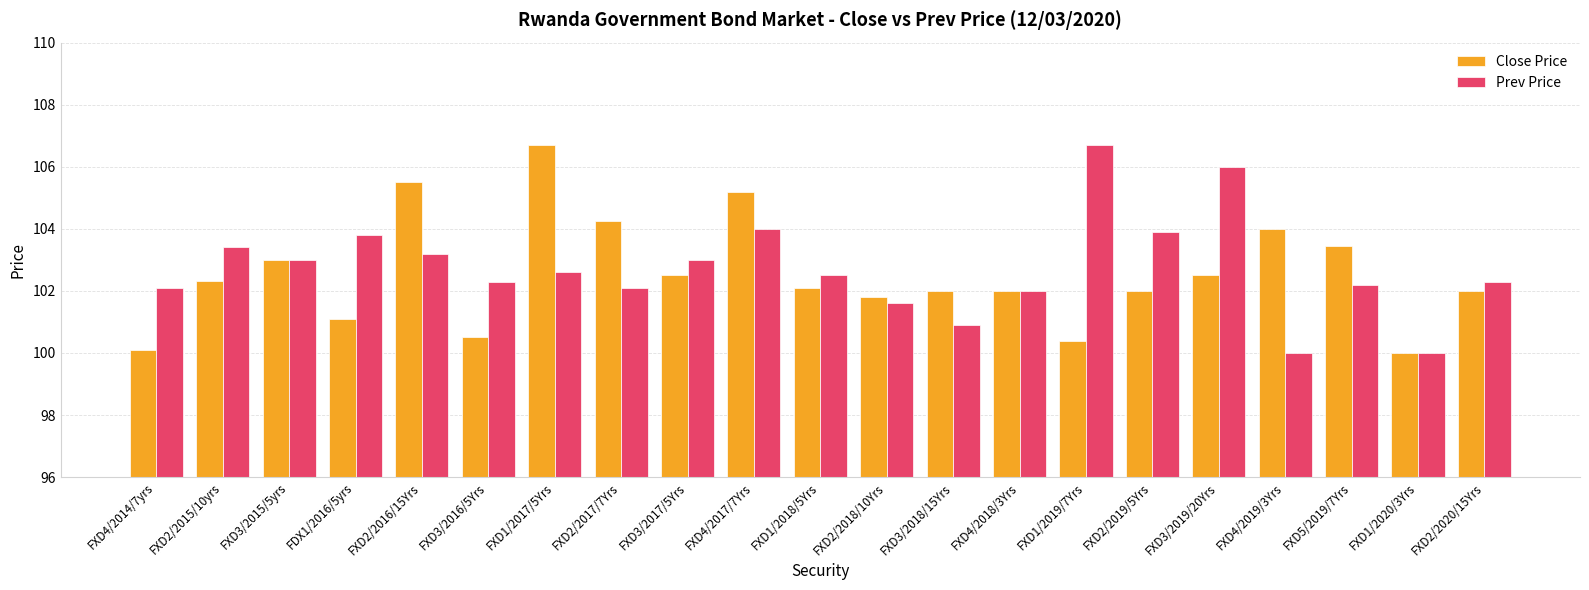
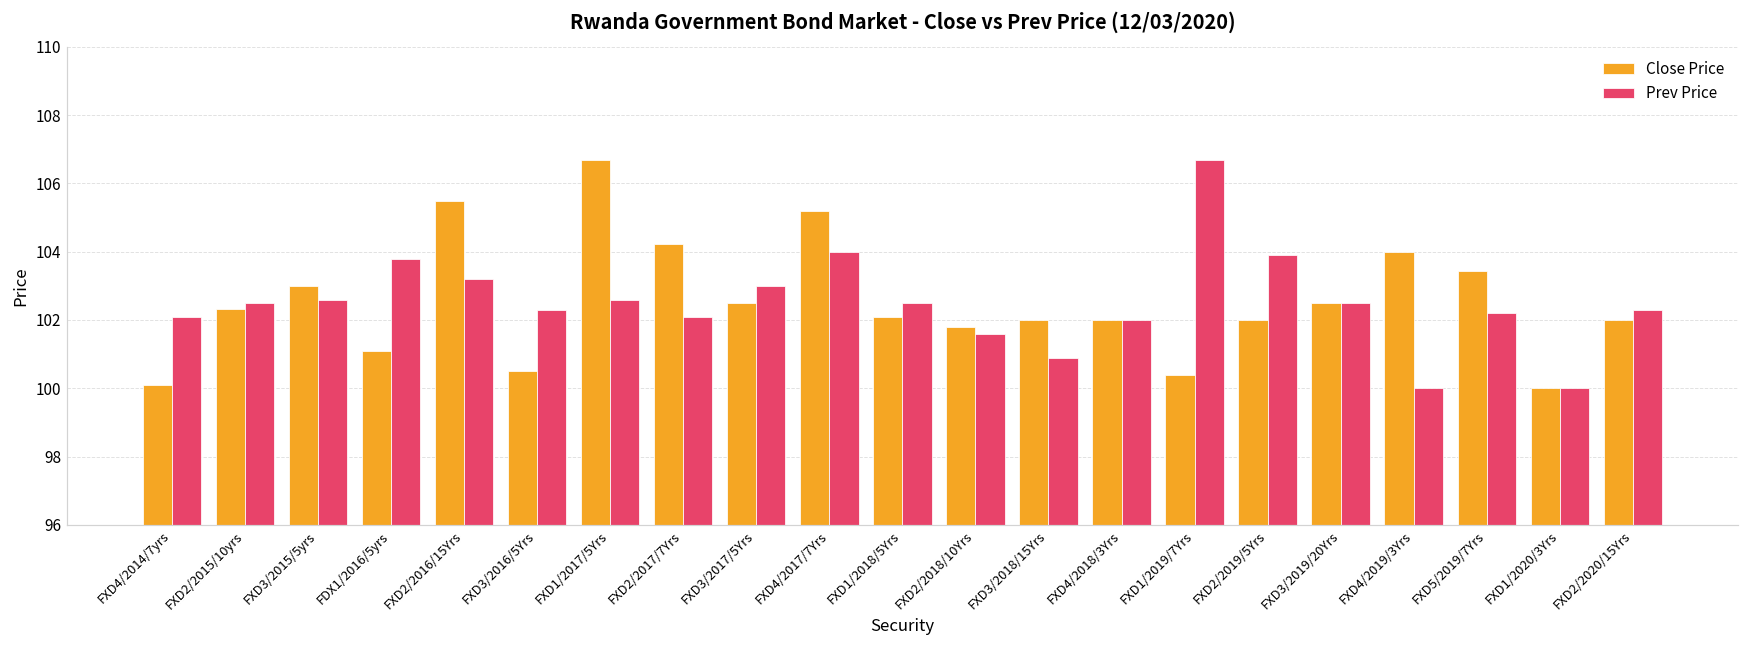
  {
    "Close Price": {
      "FXD4/2014/7yrs": 100.1,
      "FXD2/2015/10yrs": 102.3,
      "FXD3/2015/5yrs": 103.0,
      "FDX1/2016/5yrs": 101.1,
      "FXD2/2016/15Yrs": 105.5,
      "FXD3/2016/5Yrs": 100.5,
      "FXD1/2017/5Yrs": 106.7,
      "FXD2/2017/7Yrs": 104.2,
      "FXD3/2017/5Yrs": 102.5,
      "FXD4/2017/7Yrs": 105.2,
      "FXD1/2018/5Yrs": 102.1,
      "FXD2/2018/10Yrs": 101.8,
      "FXD3/2018/15Yrs": 102.0,
      "FXD4/2018/3Yrs": 102.0,
      "FXD1/2019/7Yrs": 100.4,
      "FXD2/2019/5Yrs": 102.0,
      "FXD3/2019/20Yrs": 102.5,
      "FXD4/2019/3Yrs": 104.0,
      "FXD5/2019/7Yrs": 103.4,
      "FXD1/2020/3Yrs": 100.0,
      "FXD2/2020/15Yrs": 102.0
    },
    "Prev Price": {
      "FXD4/2014/7yrs": 102.1,
-     "FXD2/2015/10yrs": 103.4,
-     "FXD3/2015/5yrs": 103.0,
+     "FXD2/2015/10yrs": 102.5,
+     "FXD3/2015/5yrs": 102.6,
      "FDX1/2016/5yrs": 103.8,
      "FXD2/2016/15Yrs": 103.2,
      "FXD3/2016/5Yrs": 102.3,
      "FXD1/2017/5Yrs": 102.6,
      "FXD2/2017/7Yrs": 102.1,
      "FXD3/2017/5Yrs": 103.0,
      "FXD4/2017/7Yrs": 104.0,
      "FXD1/2018/5Yrs": 102.5,
      "FXD2/2018/10Yrs": 101.6,
      "FXD3/2018/15Yrs": 100.9,
      "FXD4/2018/3Yrs": 102.0,
      "FXD1/2019/7Yrs": 106.7,
      "FXD2/2019/5Yrs": 103.9,
-     "FXD3/2019/20Yrs": 106.0,
+     "FXD3/2019/20Yrs": 102.5,
      "FXD4/2019/3Yrs": 100.0,
      "FXD5/2019/7Yrs": 102.2,
      "FXD1/2020/3Yrs": 100.0,
      "FXD2/2020/15Yrs": 102.3
    }
  }
